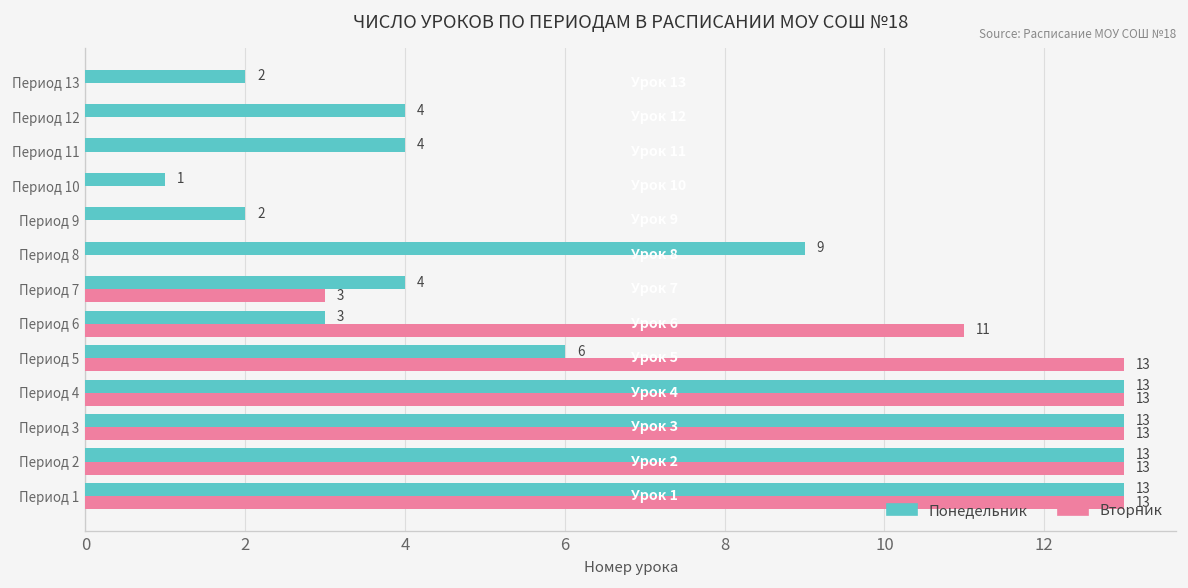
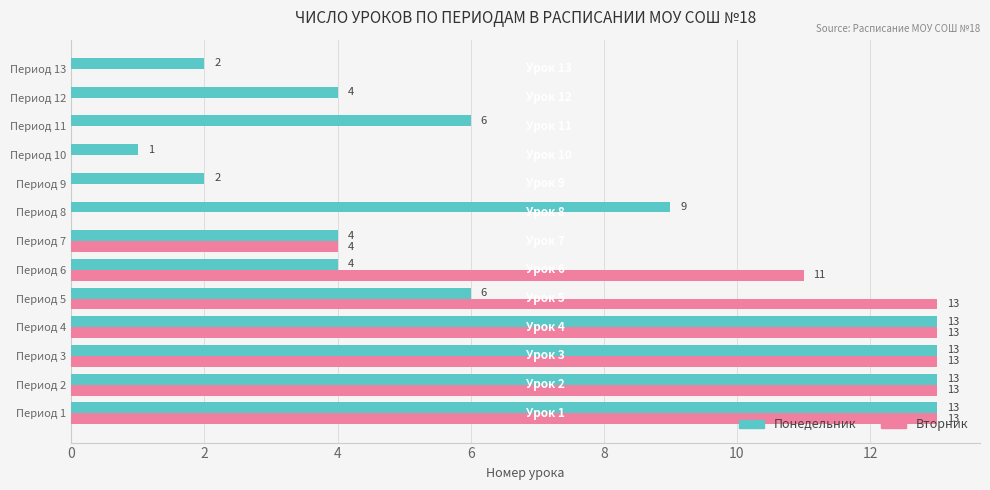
  {
    "Понедельник": {
      "Период 13": 2,
      "Период 12": 4,
-     "Период 11": 4,
+     "Период 11": 6,
      "Период 10": 1,
      "Период 9": 2,
      "Период 8": 9,
      "Период 7": 4,
-     "Период 6": 3,
+     "Период 6": 4,
      "Период 5": 6,
      "Период 4": 13,
      "Период 3": 13,
      "Период 2": 13,
      "Период 1": 13
    },
    "Вторник": {
-     "Период 7": 3,
+     "Период 7": 4,
      "Период 6": 11,
      "Период 5": 13,
      "Период 4": 13,
      "Период 3": 13,
      "Период 2": 13,
      "Период 1": 13
    }
  }
